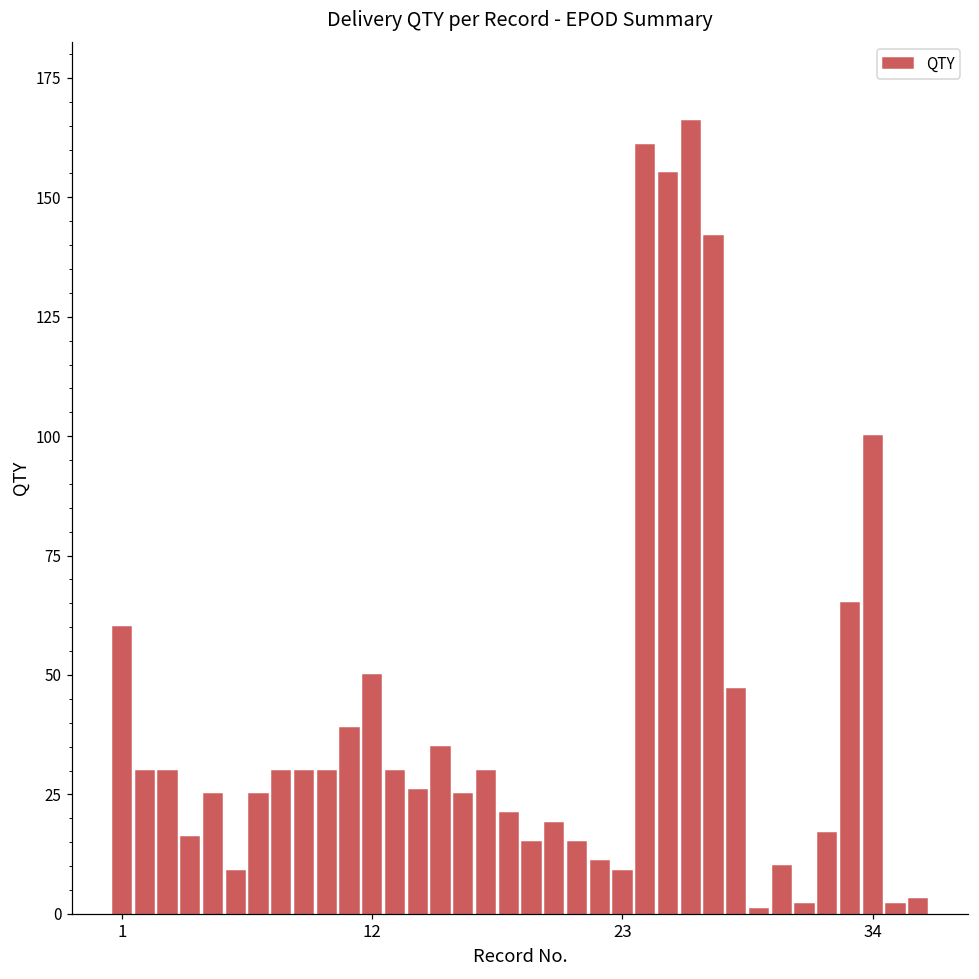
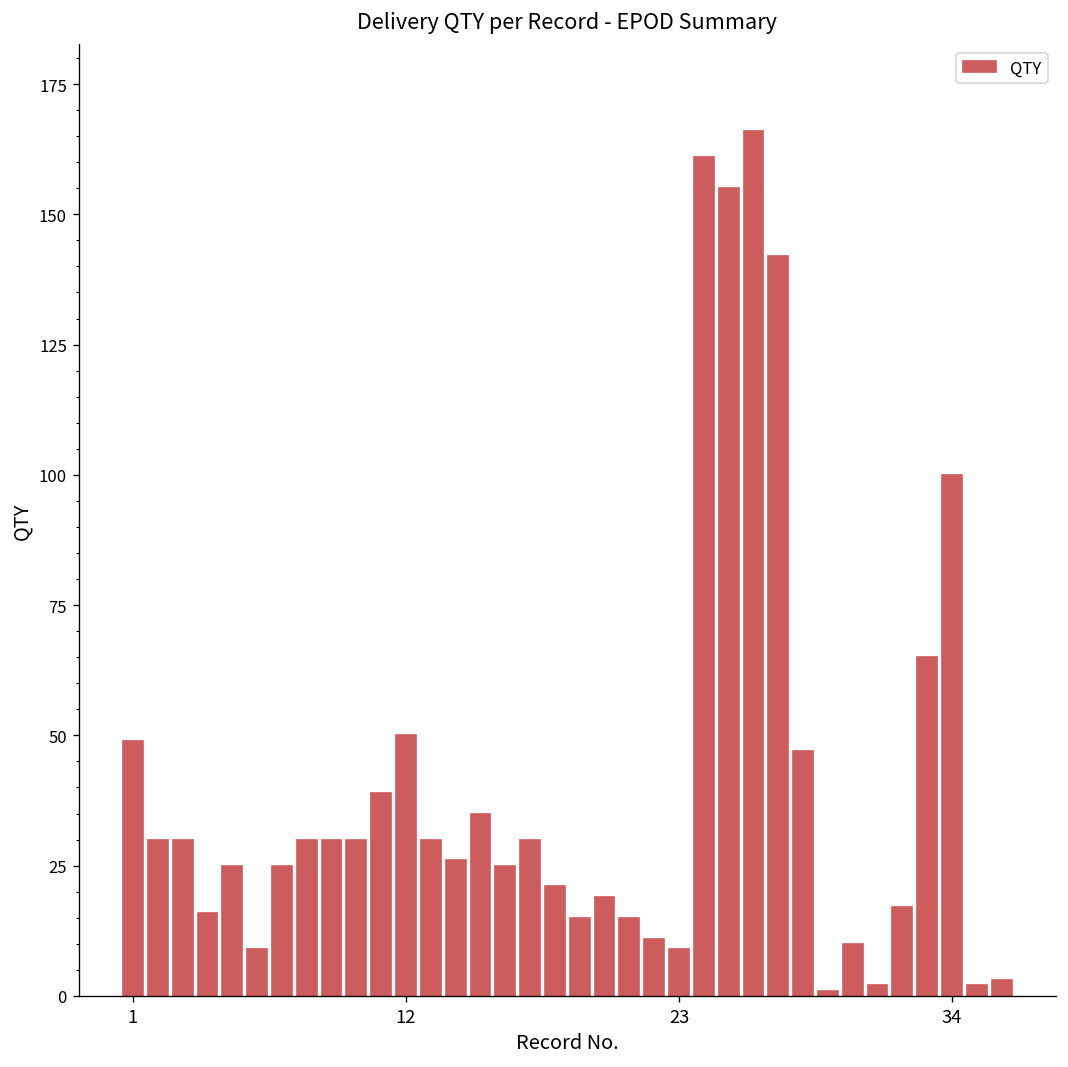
  {
-   "1": 60,
+   "1": 49,
    "12": 50,
    "23": 9,
    "34": 100
  }
